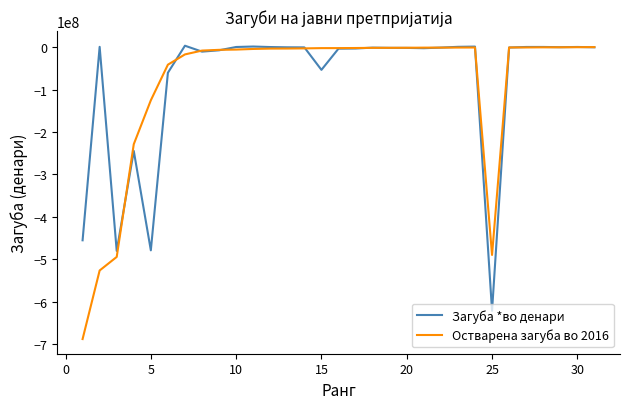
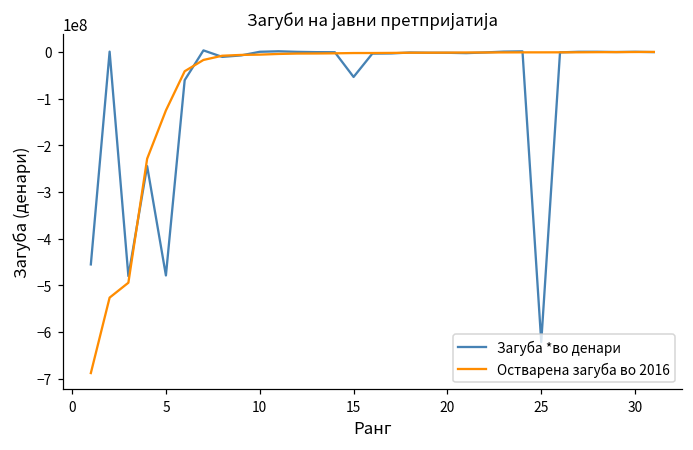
  {
    "Загуба *во денари": {
      "5": -480000000,
      "10": 0,
      "15": -50000000
    },
    "Остварена загуба во 2016": {
      "5": -130000000,
      "10": -10000000,
      "15": 0,
-     "25": -490000000
+     "25": 0
    }
  }
